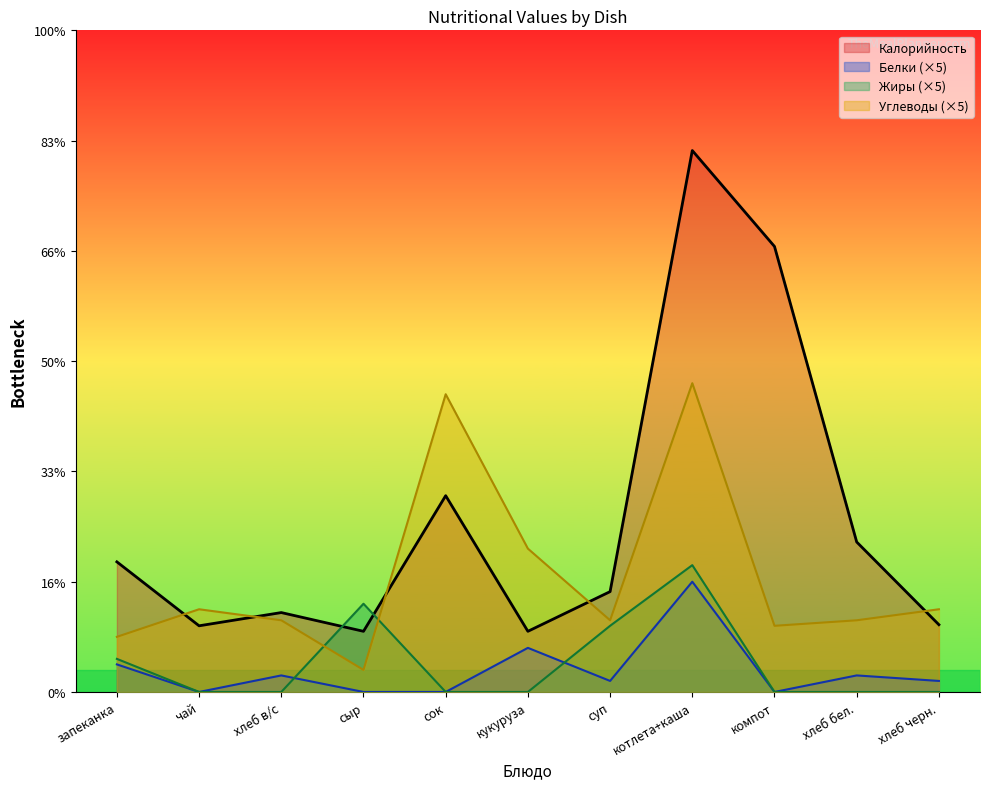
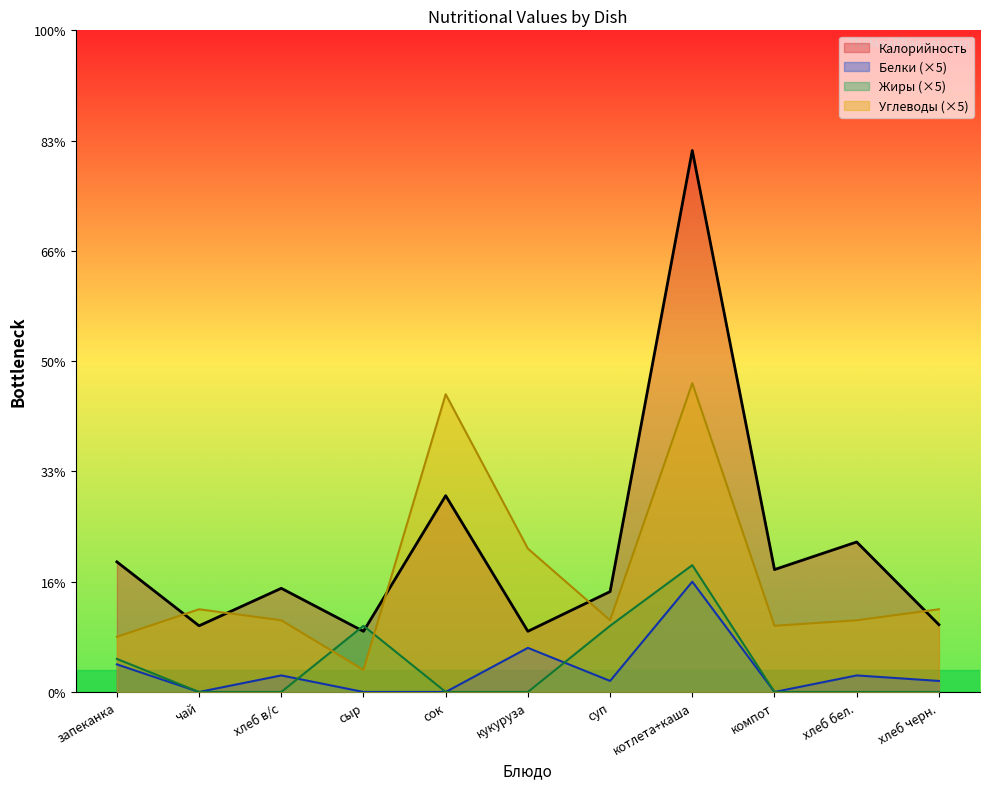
  {
    "Калорийность": {
      "запеканка": "20%",
      "чай": "10%",
-     "хлеб в/с": "12%",
+     "хлеб в/с": "16%",
      "сыр": "9%",
      "сок": "30%",
      "кукуруза": "9%",
      "суп": "15%",
      "котлета+каша": "82%",
-     "компот": "67%",
+     "компот": "19%",
      "хлеб бел.": "23%",
      "хлеб черн.": "10%"
    },
    "Белки (×5)": {
      "запеканка": "4%",
      "кукуруза": "7%",
      "котлета+каша": "17%"
    },
    "Жиры (×5)": {
      "запеканка": "5%",
-     "сыр": "13%",
+     "сыр": "10%",
      "суп": "10%",
      "котлета+каша": "19%"
    },
    "Углеводы (×5)": {
      "запеканка": "8%",
      "чай": "13%",
      "хлеб в/с": "11%",
      "сок": "45%",
      "кукуруза": "22%",
      "суп": "11%",
      "котлета+каша": "47%",
      "компот": "10%",
      "хлеб бел.": "11%",
      "хлеб черн.": "13%"
    }
  }
